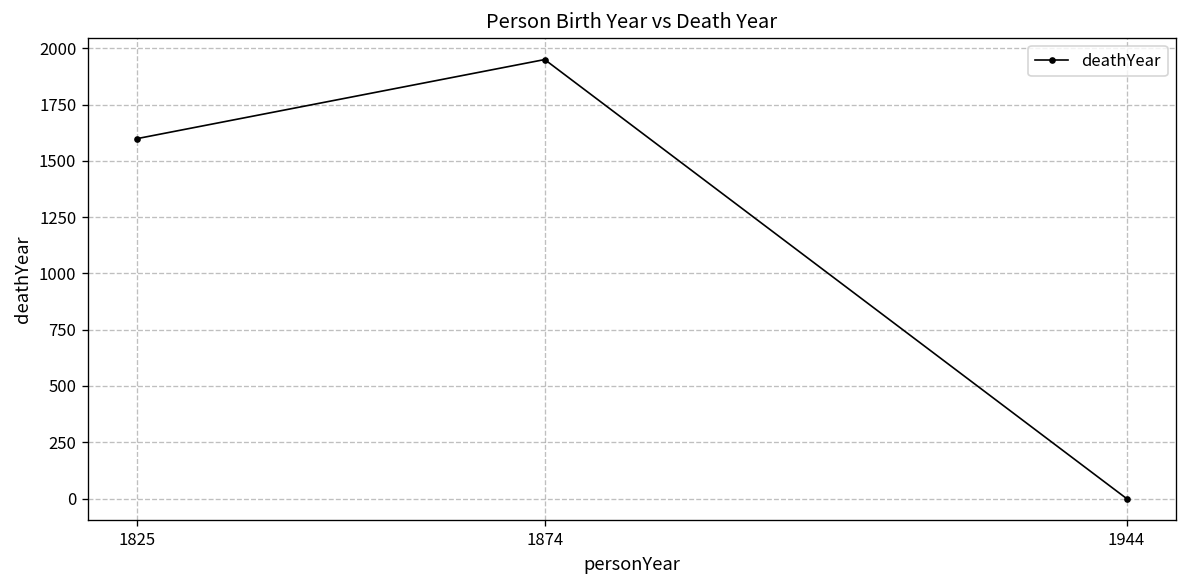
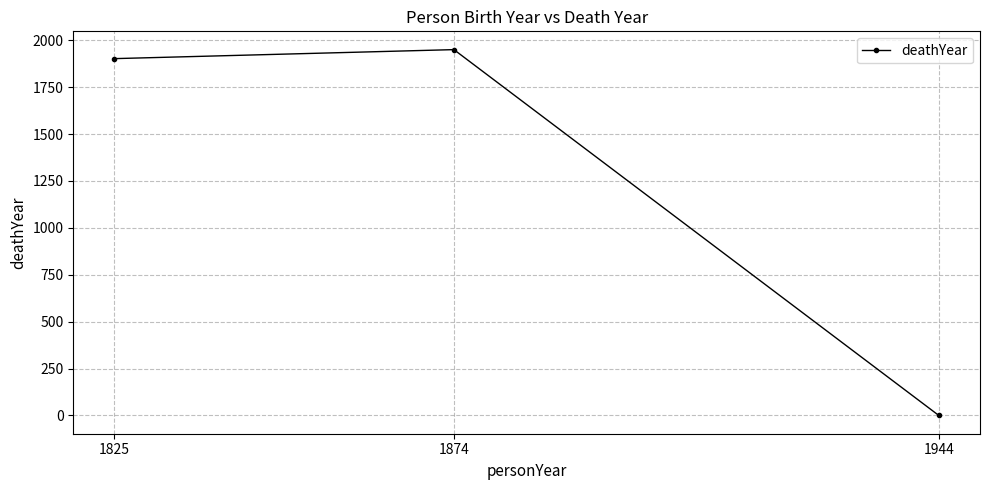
  {
-   "1825": 1600,
+   "1825": 1900,
    "1874": 1950,
    "1944": 0
  }
